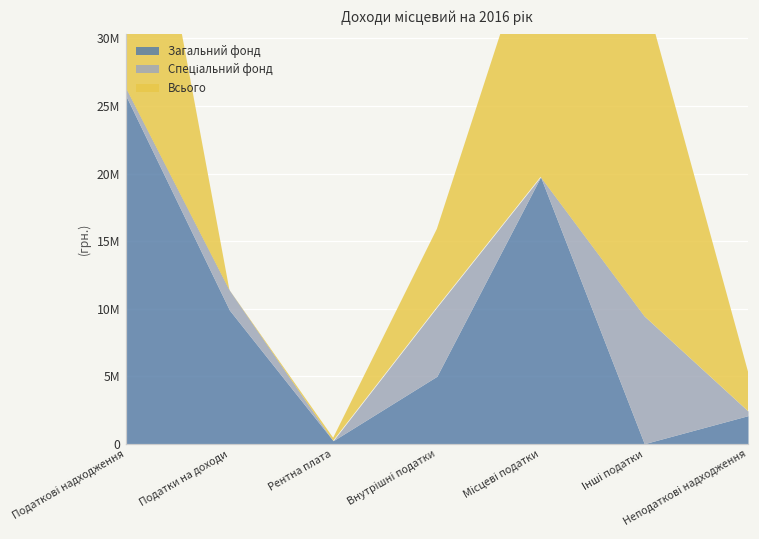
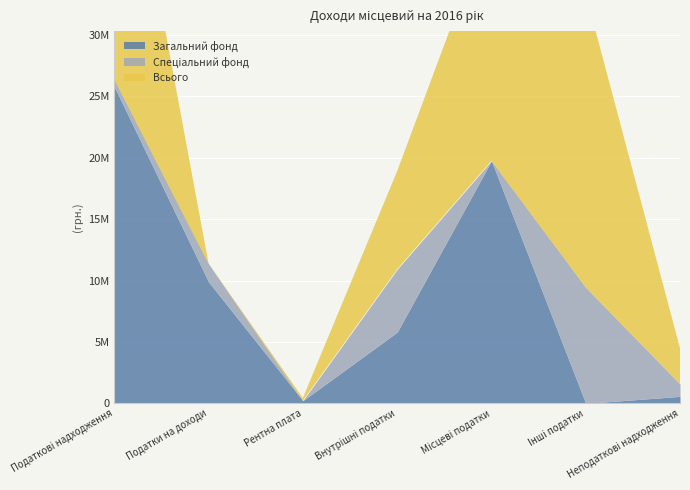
  {
    "Загальний фонд": {
      "Податкові надходження": 25800000,
      "Податки на доходи": 9900000,
-     "Внутрішні податки": 5000000,
+     "Внутрішні податки": 5800000,
      "Інші податки": 0,
-     "Неподаткові надходження": 2100000
+     "Неподаткові надходження": 600000
    },
    "Спеціальний фонд": {
      "Податкові надходження": 600000,
      "Внутрішні податки": 5100000,
      "Інші податки": 9400000,
-     "Неподаткові надходження": 300000
+     "Неподаткові надходження": 1000000
    },
    "Всього": {
      "Рентна плата": 200000,
-     "Внутрішні податки": 5800000,
+     "Внутрішні податки": 8000000,
      "Неподаткові надходження": 2900000
    }
  }
